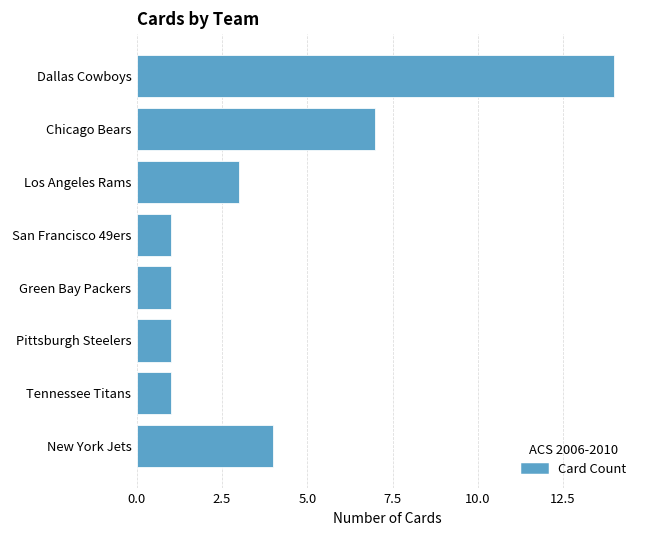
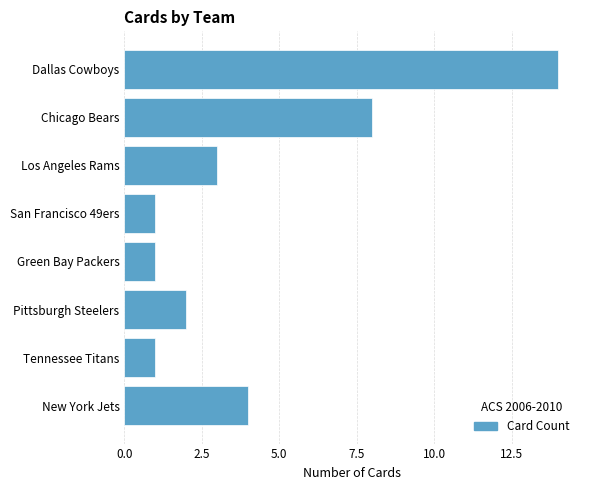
  {
    "Dallas Cowboys": 14,
-   "Chicago Bears": 7,
+   "Chicago Bears": 8,
    "Los Angeles Rams": 3,
    "San Francisco 49ers": 1,
    "Green Bay Packers": 1,
-   "Pittsburgh Steelers": 1,
+   "Pittsburgh Steelers": 2,
    "Tennessee Titans": 1,
    "New York Jets": 4
  }
